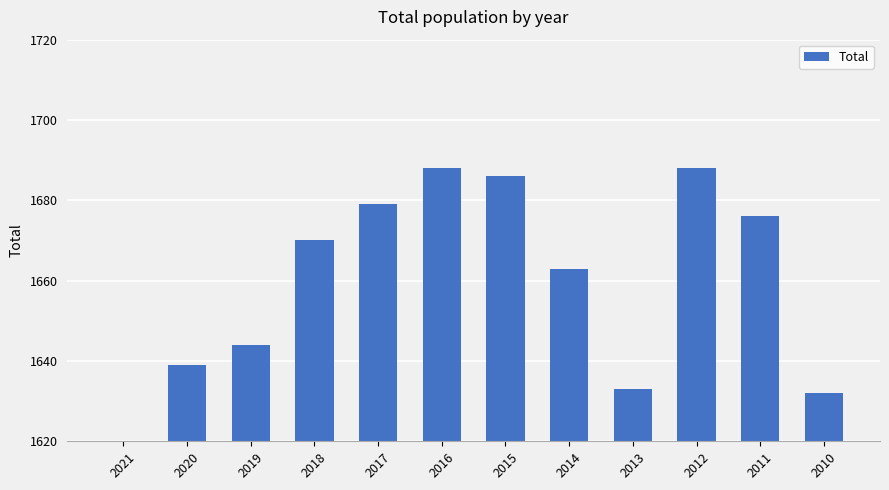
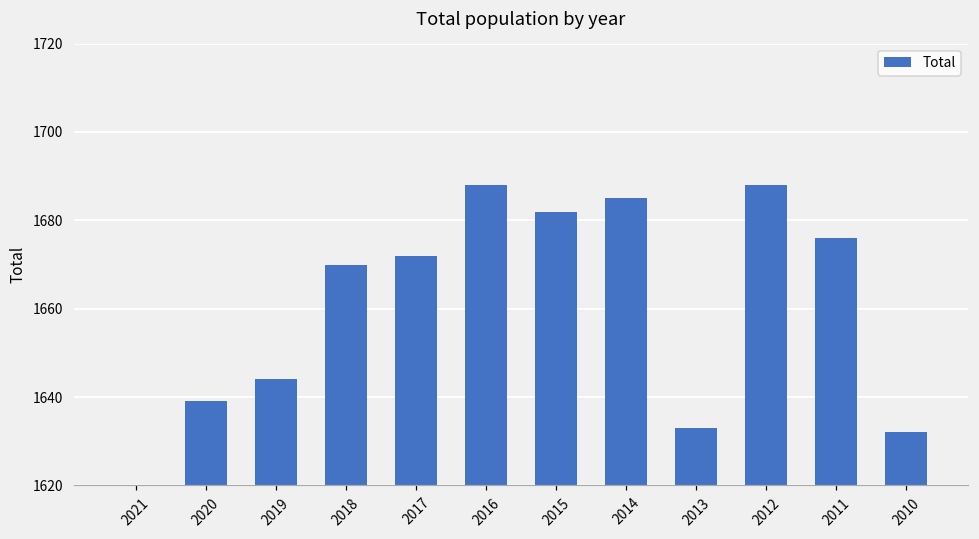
  {
    "2020": 1639,
    "2019": 1644,
    "2018": 1670,
-   "2017": 1679,
+   "2017": 1672,
    "2016": 1688,
-   "2015": 1686,
-   "2014": 1663,
+   "2015": 1682,
+   "2014": 1685,
    "2013": 1633,
    "2012": 1688,
    "2011": 1676,
    "2010": 1632
  }
